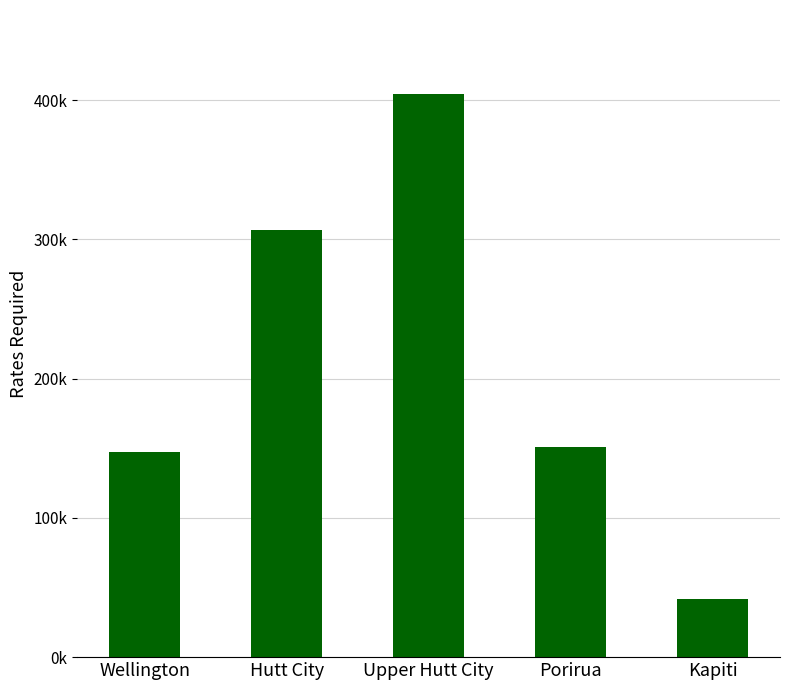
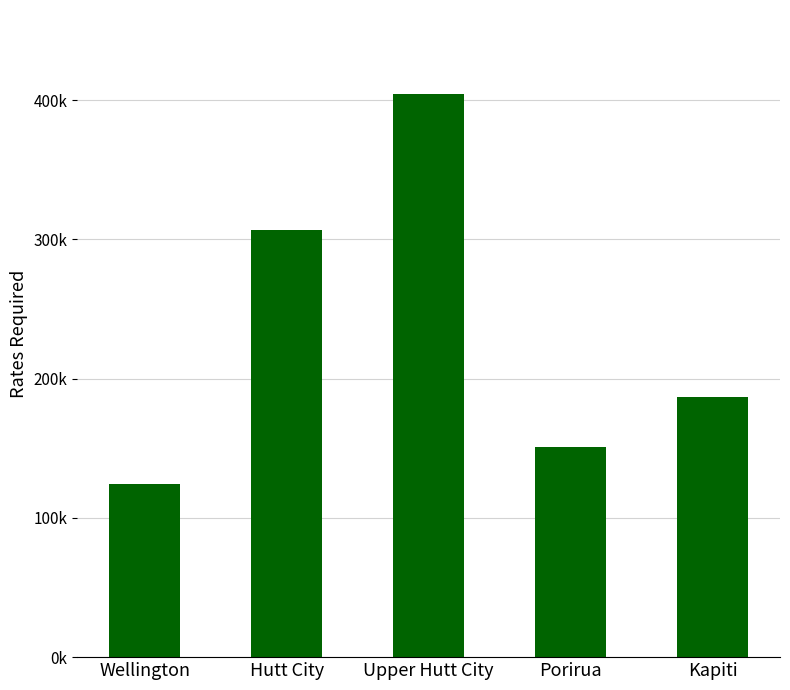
  {
-   "Wellington": 147000,
+   "Wellington": 124000,
    "Hutt City": 307000,
    "Upper Hutt City": 404000,
    "Porirua": 151000,
-   "Kapiti": 42000
+   "Kapiti": 187000
  }
